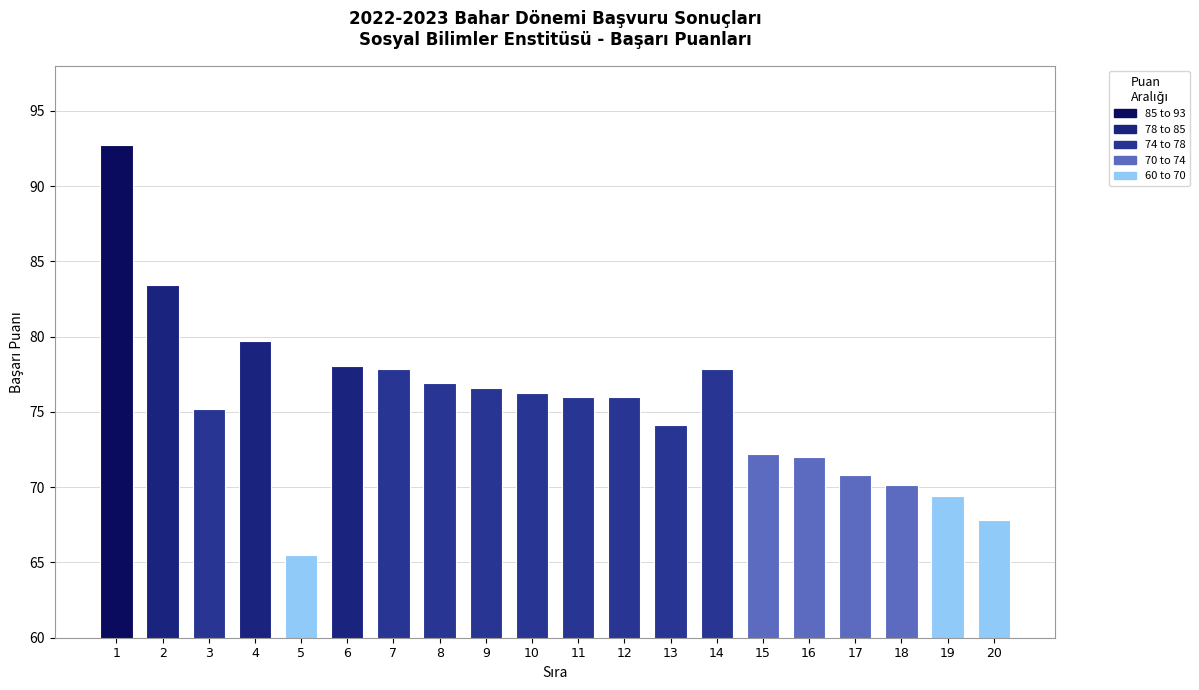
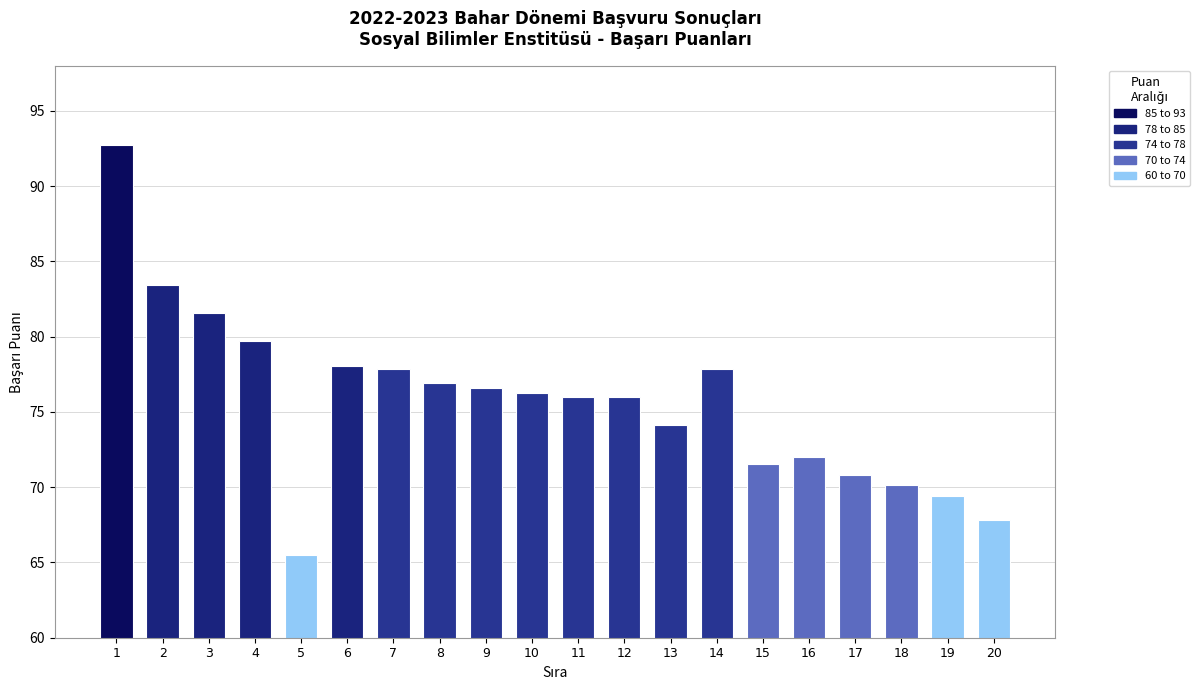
  {
    "1": 92.8,
    "2": 83.4,
-   "3": 75.2,
+   "3": 81.6,
    "4": 79.7,
    "5": 65.5,
    "6": 78.1,
    "7": 77.8,
    "8": 76.9,
    "9": 76.6,
    "10": 76.2,
    "11": 76.0,
    "12": 76.0,
    "13": 74.1,
    "14": 77.8,
-   "15": 72.2,
+   "15": 71.5,
    "16": 72.0,
    "17": 70.8,
    "18": 70.1,
    "19": 69.4,
    "20": 67.8
  }
